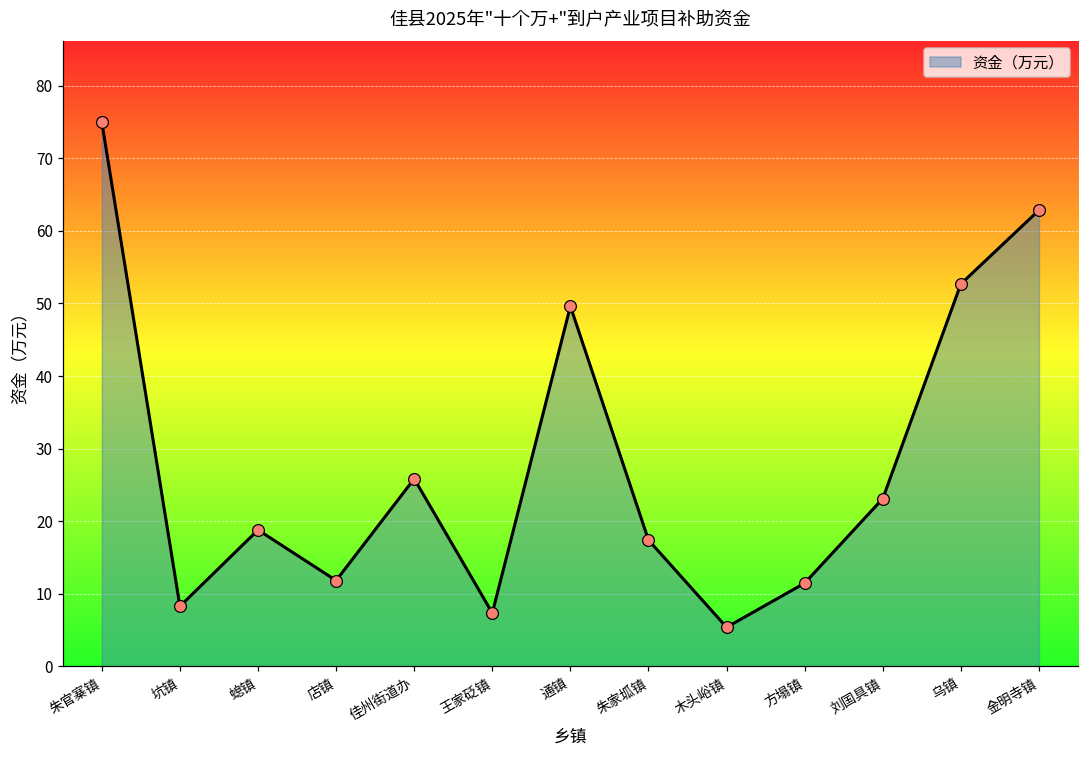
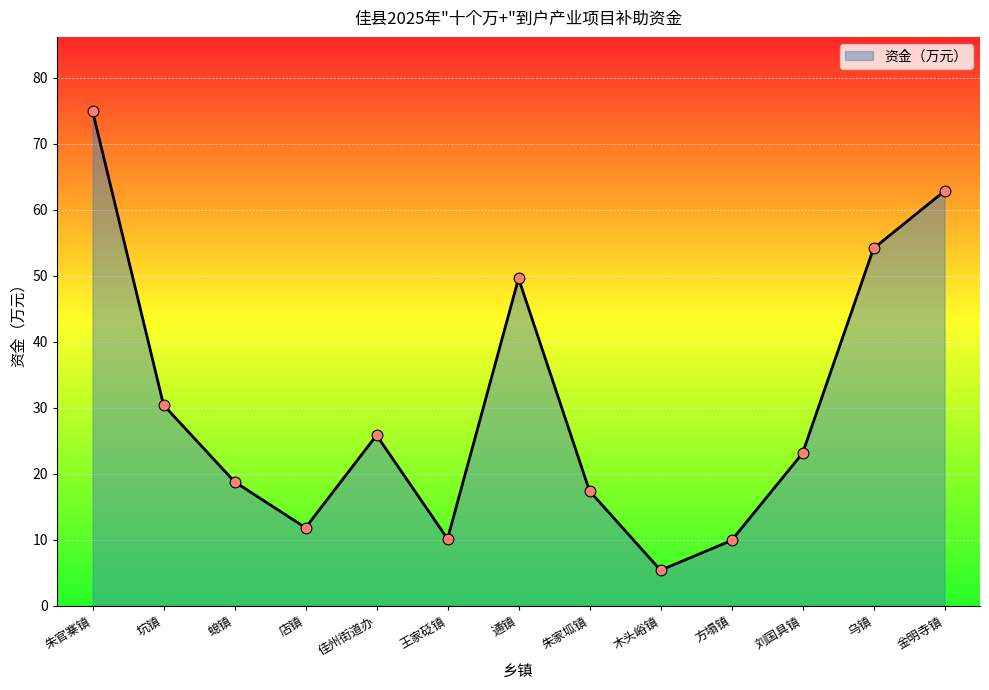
  {
    "朱官寨镇": 75,
-   "坑镇": 8,
+   "坑镇": 30,
    "螅镇": 19,
    "店镇": 12,
    "佳州街道办": 26,
-   "王家砭镇": 7,
+   "王家砭镇": 10,
    "通镇": 50,
    "朱家坬镇": 17,
    "木头峪镇": 5,
-   "方塌镇": 11,
+   "方塌镇": 10,
    "刘国具镇": 23,
-   "乌镇": 53,
+   "乌镇": 54,
    "金明寺镇": 63
  }
